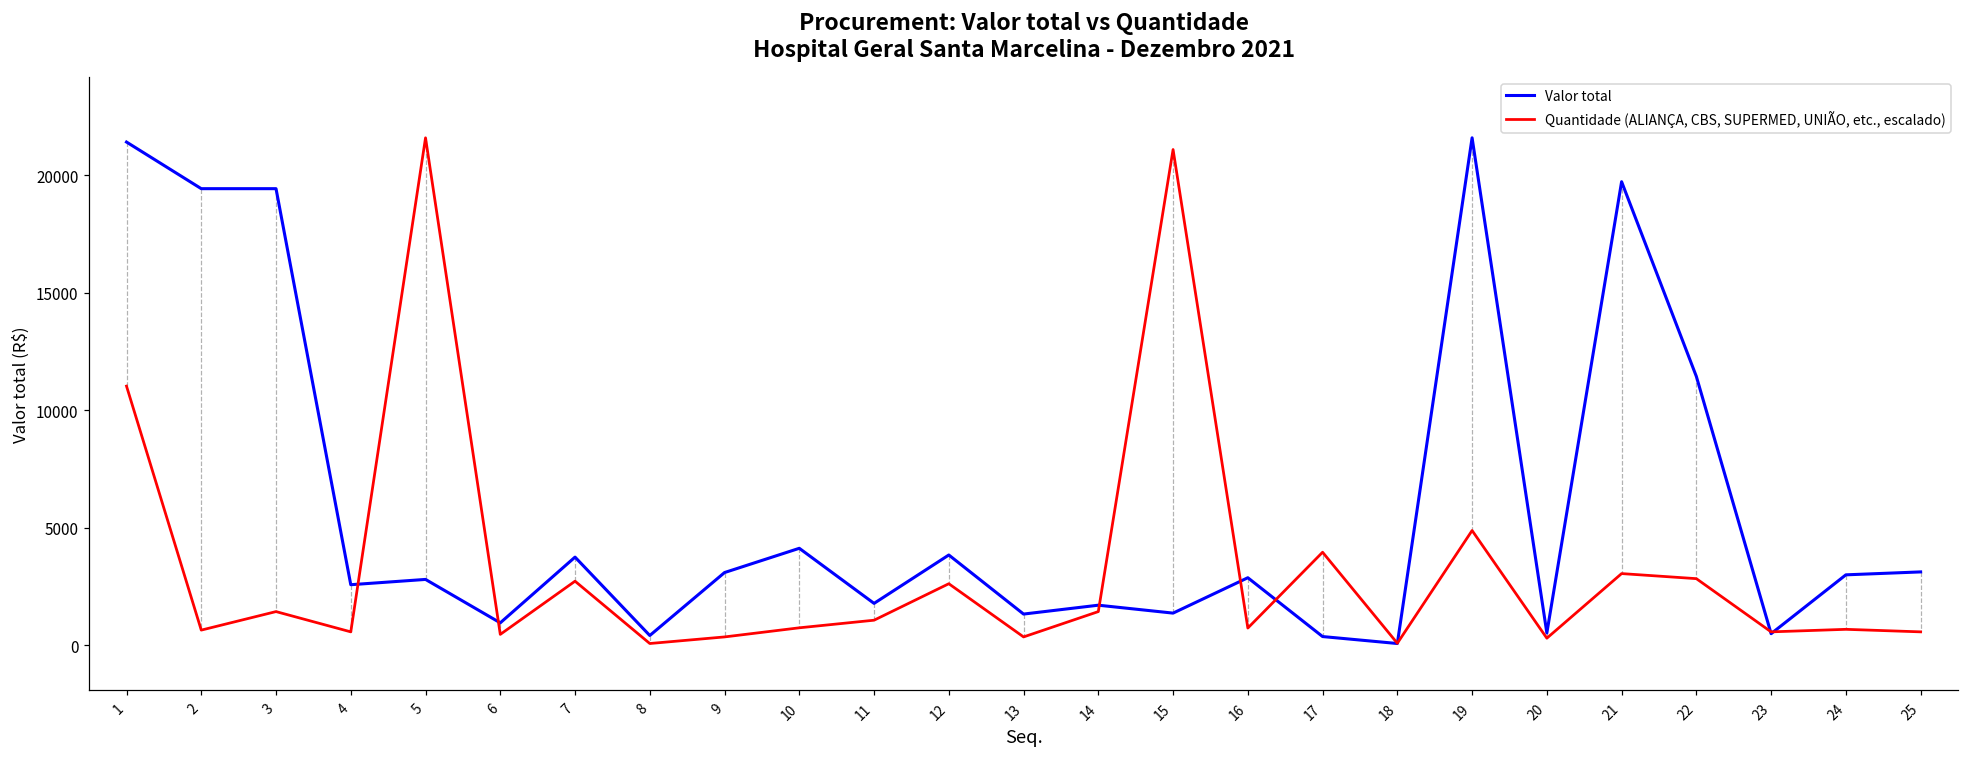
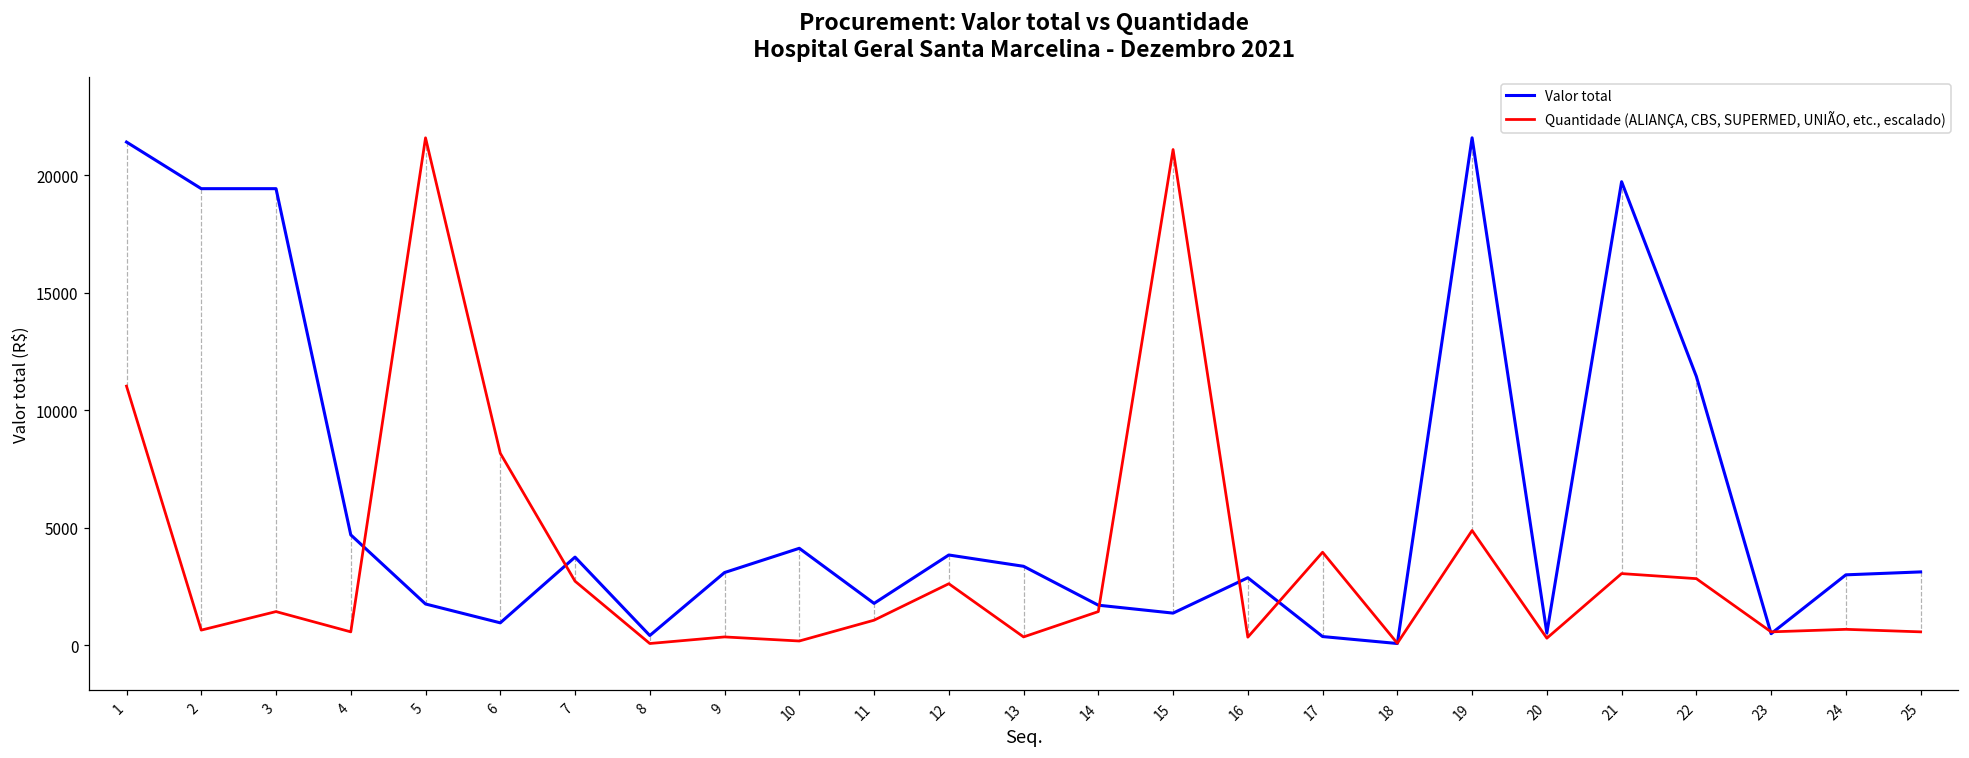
  {
    "Valor total": {
-     "4": 2600,
-     "5": 2800,
-     "13": 1300
+     "4": 4700,
+     "5": 1800,
+     "13": 3400
    },
    "Quantidade (ALIANÇA, CBS, SUPERMED, UNIÃO, etc., escalado)": {
-     "6": 500,
-     "10": 700,
-     "16": 700
+     "6": 8200,
+     "10": 200,
+     "16": 300
    }
  }
